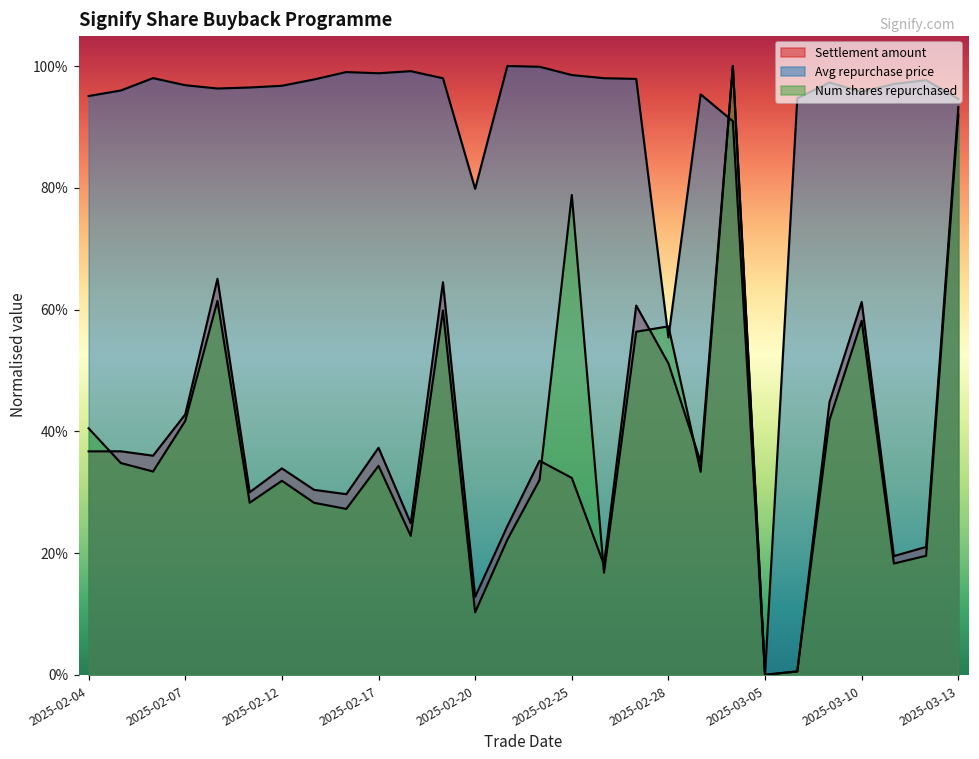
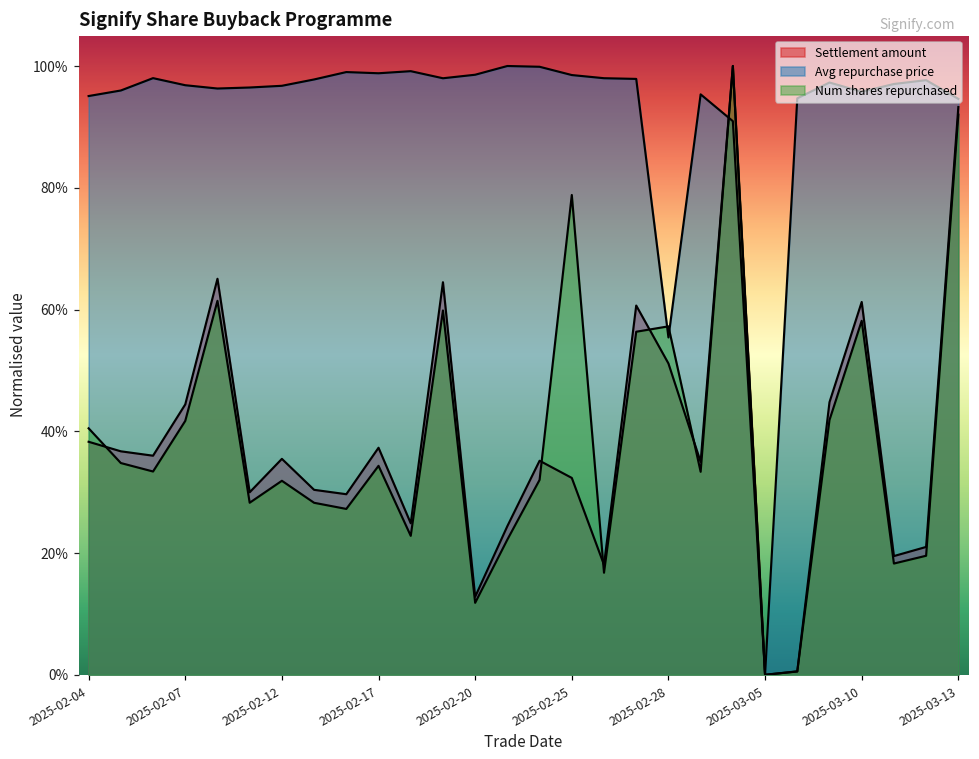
  {
    "Settlement amount": {
-     "2025-02-04": "37%",
-     "2025-02-07": "43%",
-     "2025-02-12": "34%",
+     "2025-02-04": "38%",
+     "2025-02-07": "44%",
+     "2025-02-12": "35%",
      "2025-02-17": "37%",
      "2025-02-20": "13%",
      "2025-02-25": "32%",
      "2025-02-28": "51%",
      "2025-03-10": "61%",
      "2025-03-13": "93%"
    },
    "Avg repurchase price": {
      "2025-02-04": "95%",
      "2025-02-07": "97%",
      "2025-02-12": "97%",
      "2025-02-17": "99%",
-     "2025-02-20": "80%",
+     "2025-02-20": "99%",
      "2025-02-25": "99%",
      "2025-02-28": "55%",
      "2025-03-13": "95%"
    },
    "Num shares repurchased": {
      "2025-02-04": "40%",
      "2025-02-07": "42%",
      "2025-02-12": "32%",
      "2025-02-17": "34%",
-     "2025-02-20": "10%",
+     "2025-02-20": "12%",
      "2025-02-25": "79%",
      "2025-02-28": "57%",
      "2025-03-10": "58%",
      "2025-03-13": "92%"
    }
  }
